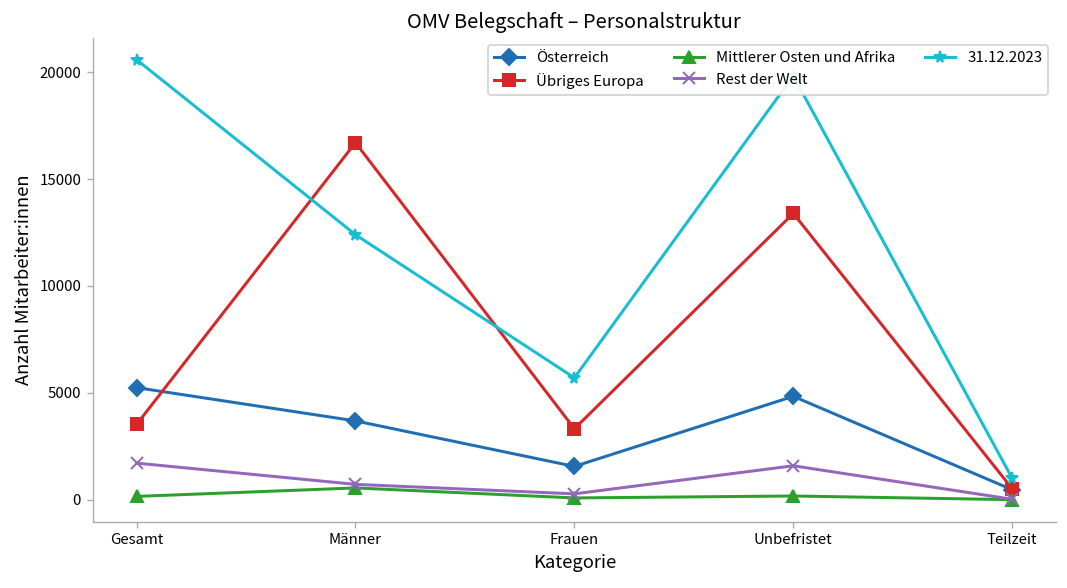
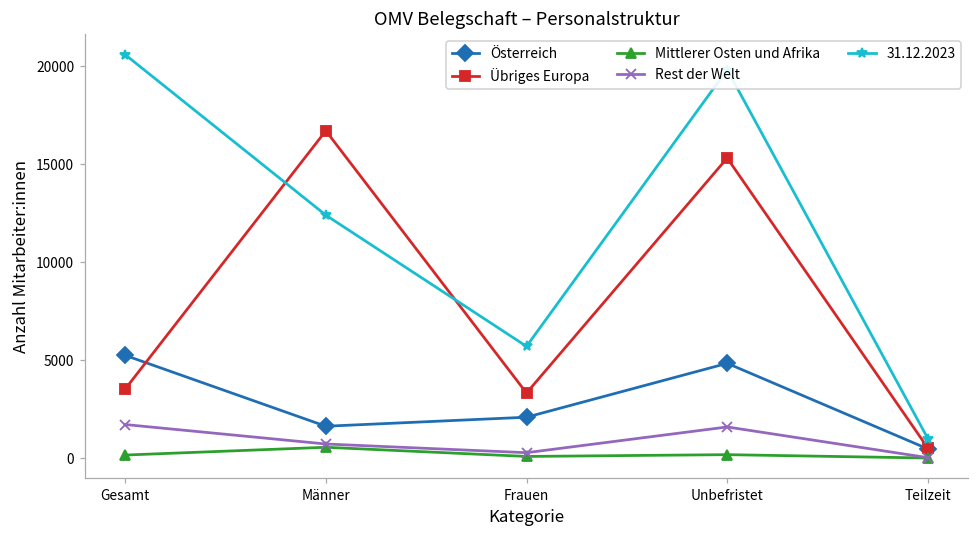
  {
    "Österreich": {
      "Gesamt": 5200,
-     "Männer": 3700,
-     "Frauen": 1600,
+     "Männer": 1600,
+     "Frauen": 2100,
      "Unbefristet": 4800
    },
    "Übriges Europa": {
      "Gesamt": 3500,
      "Männer": 16700,
      "Frauen": 3300,
-     "Unbefristet": 13400
+     "Unbefristet": 15300
    },
    "Mittlerer Osten und Afrika": {
      "Gesamt": 200,
      "Männer": 500,
      "Frauen": 100,
      "Unbefristet": 200
    },
    "Rest der Welt": {
      "Gesamt": 1700,
      "Männer": 700,
      "Frauen": 300,
      "Unbefristet": 1600
    },
    "31.12.2023": {
      "Gesamt": 20600,
      "Männer": 12400,
      "Frauen": 5700,
      "Teilzeit": 1000
    }
  }
